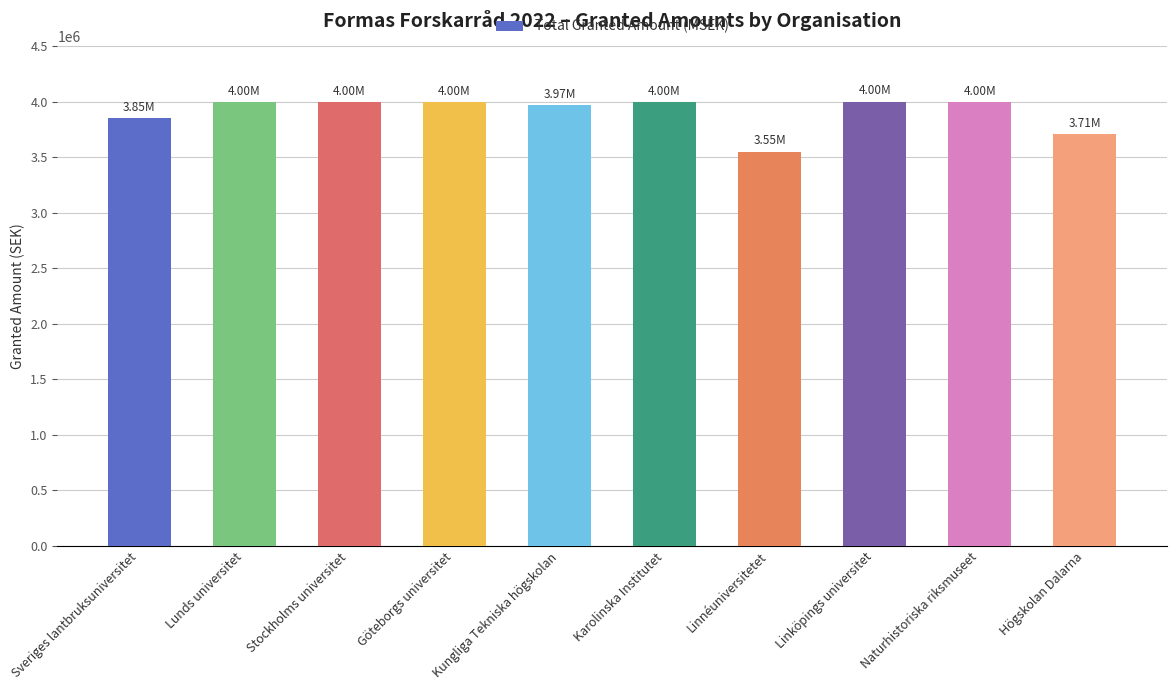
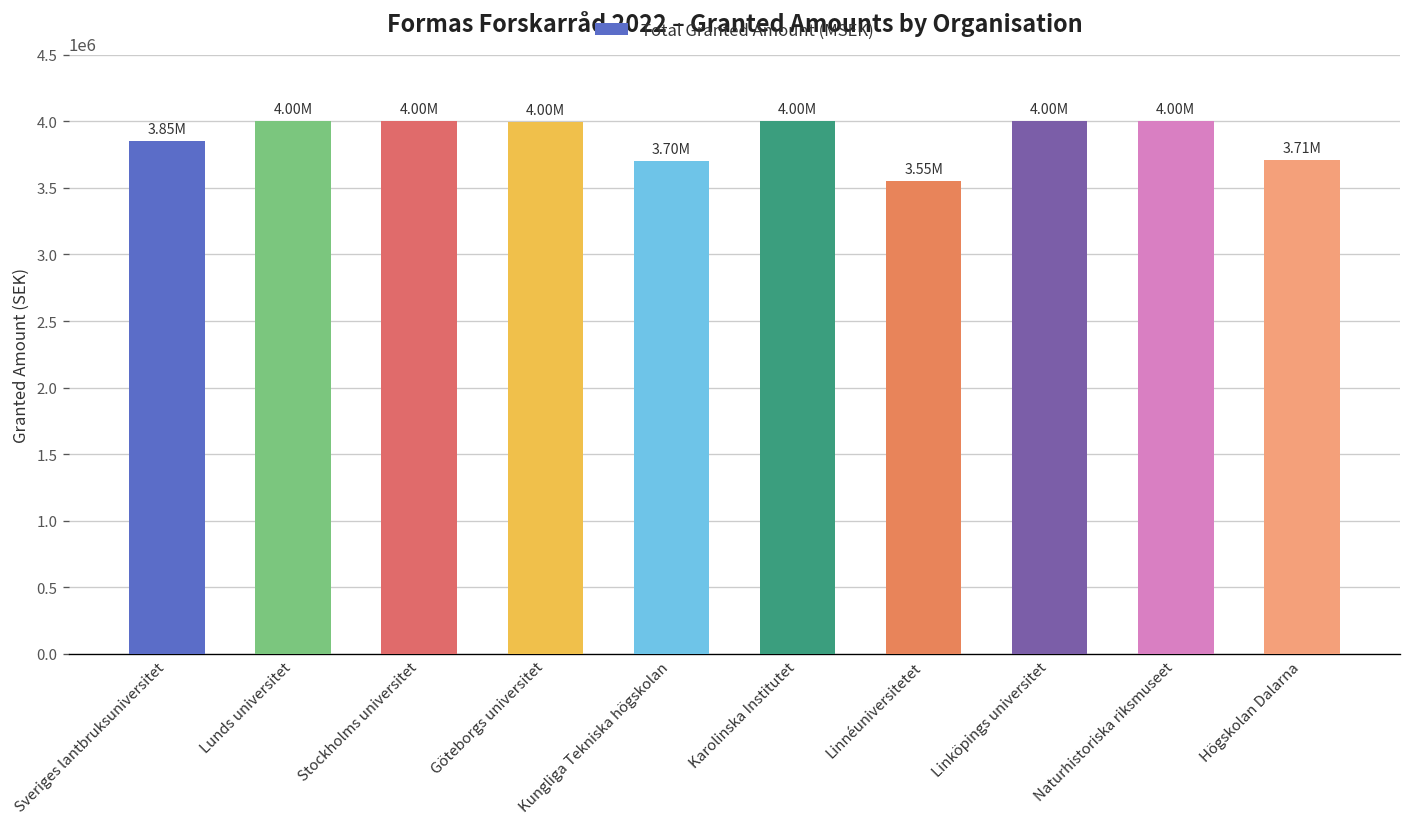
  {
    "Sveriges lantbruksuniversitet": "3.85M",
    "Lunds universitet": "4.00M",
    "Stockholms universitet": "4.00M",
    "Göteborgs universitet": "4.00M",
-   "Kungliga Tekniska högskolan": "3.97M",
+   "Kungliga Tekniska högskolan": "3.70M",
    "Karolinska Institutet": "4.00M",
    "Linnéuniversitetet": "3.55M",
    "Linköpings universitet": "4.00M",
    "Naturhistoriska riksmuseet": "4.00M",
    "Högskolan Dalarna": "3.71M"
  }
